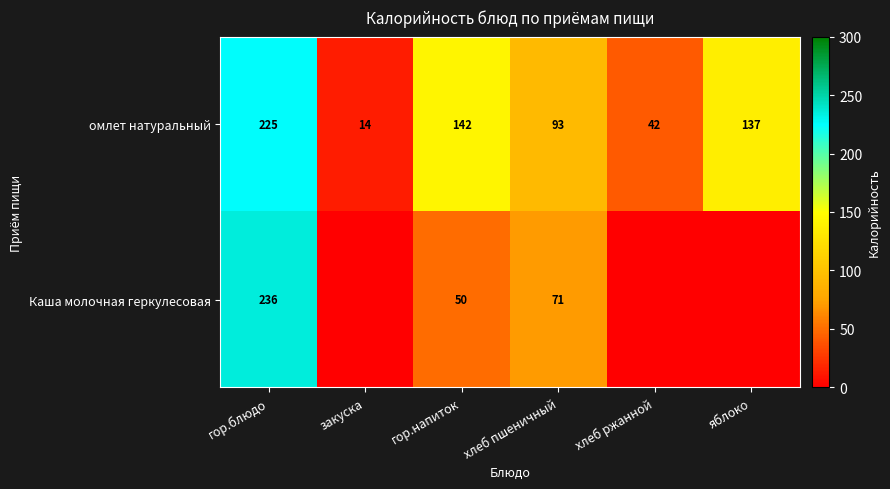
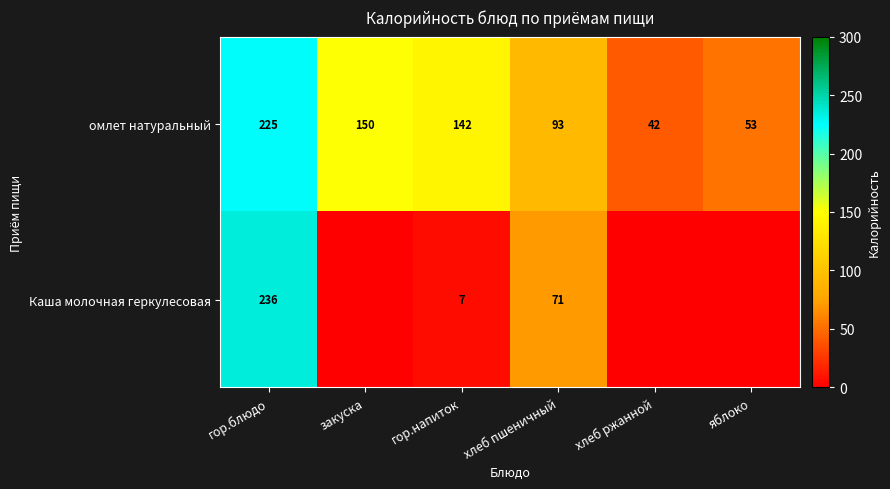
  {
    "омлет натуральный": {
      "гор.блюдо": 225,
-     "закуска": 14,
+     "закуска": 150,
      "гор.напиток": 142,
      "хлеб пшеничный": 93,
      "хлеб ржанной": 42,
-     "яблоко": 137
+     "яблоко": 53
    },
    "Каша молочная геркулесовая": {
      "гор.блюдо": 236,
-     "гор.напиток": 50,
+     "гор.напиток": 7,
      "хлеб пшеничный": 71
    }
  }
